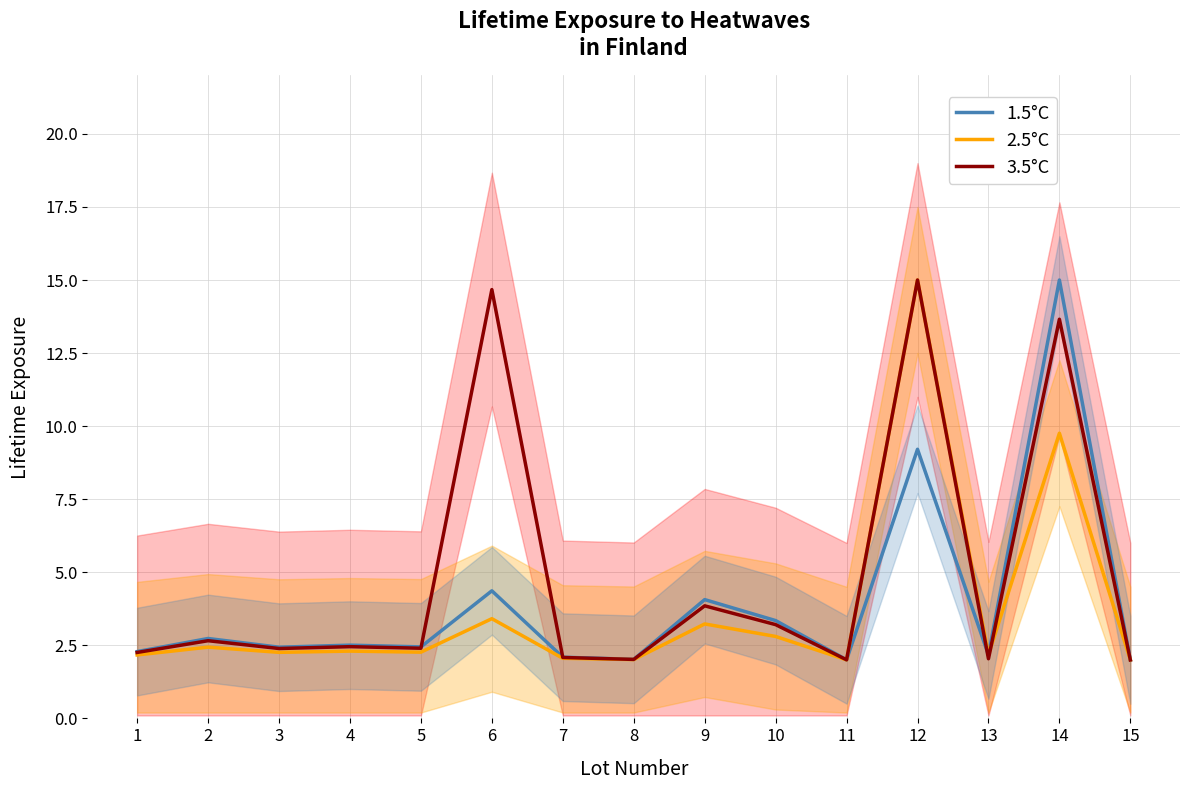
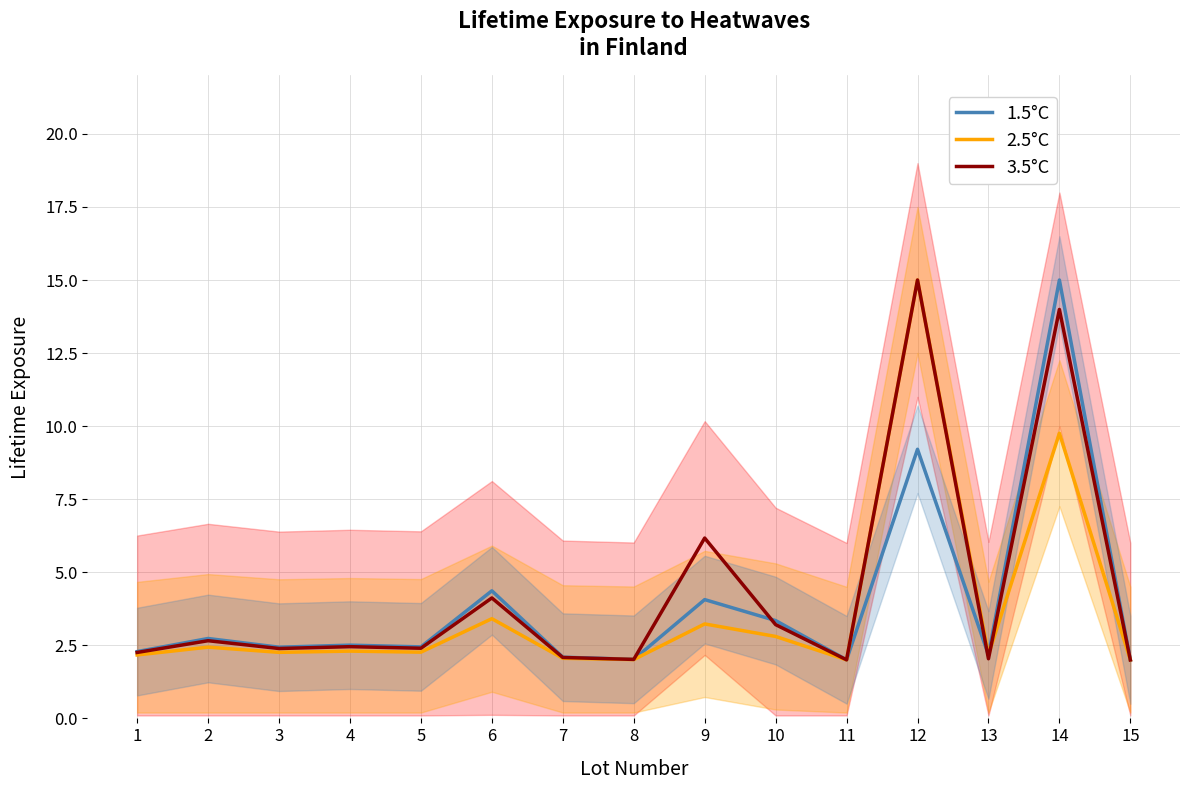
  {
    "3.5°C": {
-     "6": 14.7,
-     "9": 3.9,
+     "6": 4.1,
+     "9": 6.2,
      "10": 3.2,
      "13": 2.0,
-     "14": 13.7
+     "14": 14.0
    }
  }
